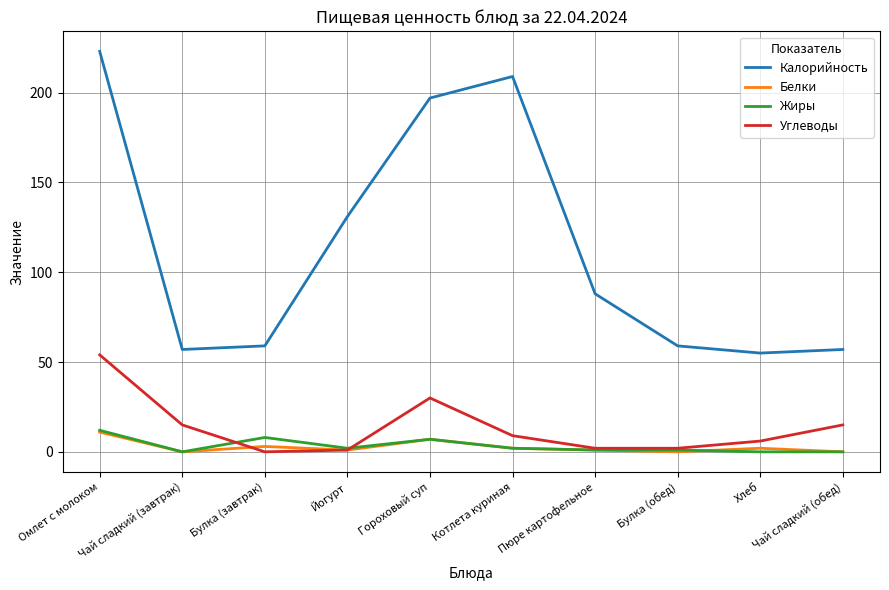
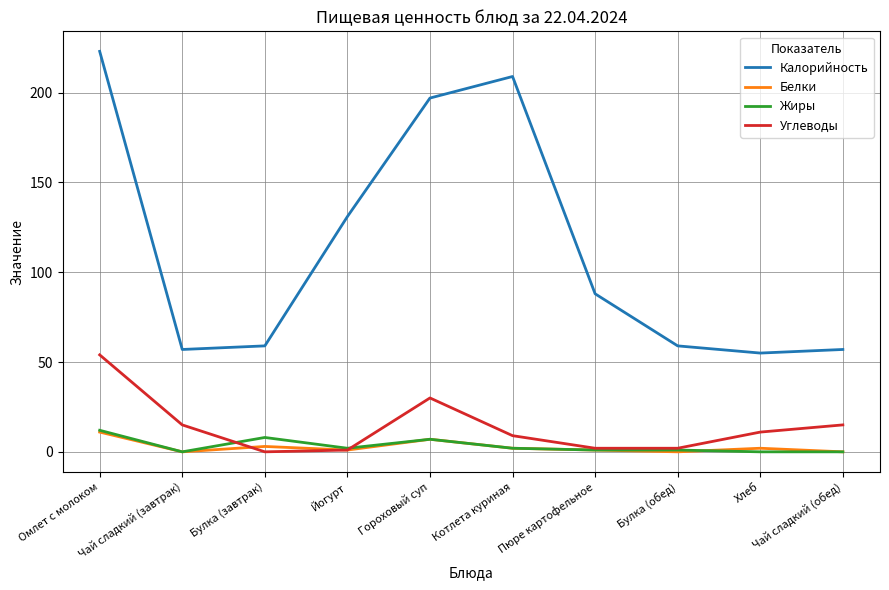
  {
    "Калорийность": {
      "Омлет с молоком": 223,
      "Чай сладкий (завтрак)": 57,
      "Булка (завтрак)": 59,
      "Йогурт": 131,
      "Гороховый суп": 197,
      "Котлета куриная": 209,
      "Пюре картофельное": 88,
      "Булка (обед)": 59,
      "Хлеб": 55,
      "Чай сладкий (обед)": 57
    },
    "Белки": {
      "Булка (завтрак)": 3,
      "Хлеб": 2
    },
    "Жиры": {
      "Булка (завтрак)": 8,
      "Хлеб": 0
    },
    "Углеводы": {
      "Омлет с молоком": 54,
      "Чай сладкий (завтрак)": 15,
      "Булка (завтрак)": 0,
      "Гороховый суп": 30,
      "Котлета куриная": 9,
-     "Хлеб": 6,
+     "Хлеб": 11,
      "Чай сладкий (обед)": 15
    }
  }
